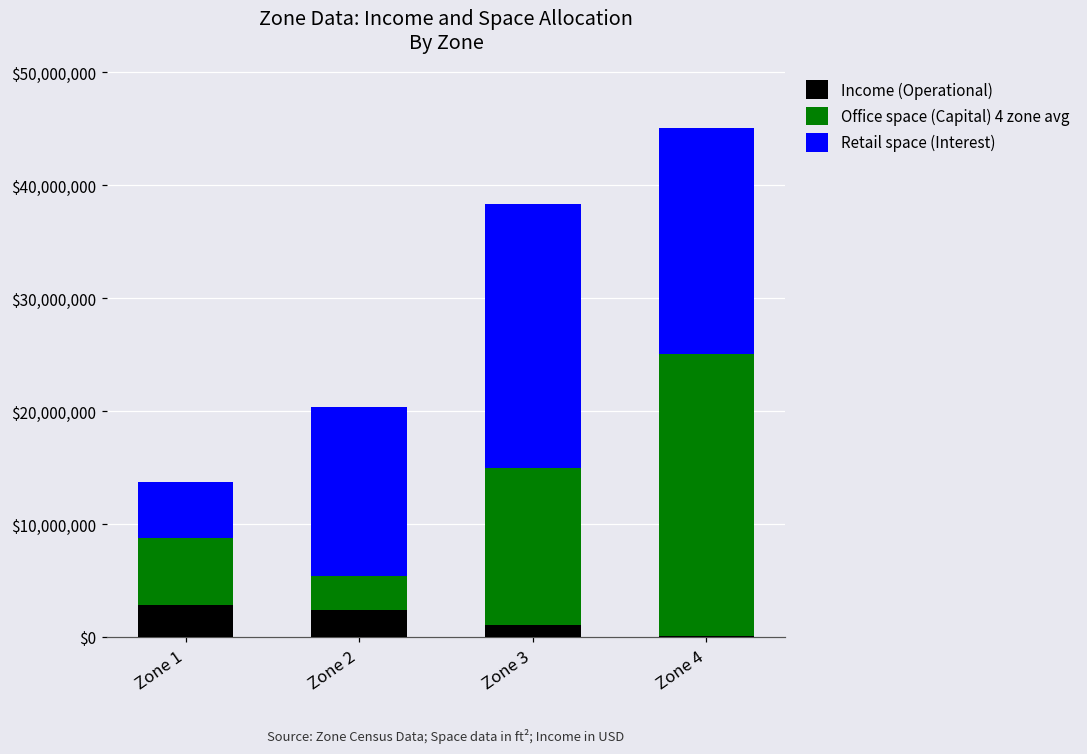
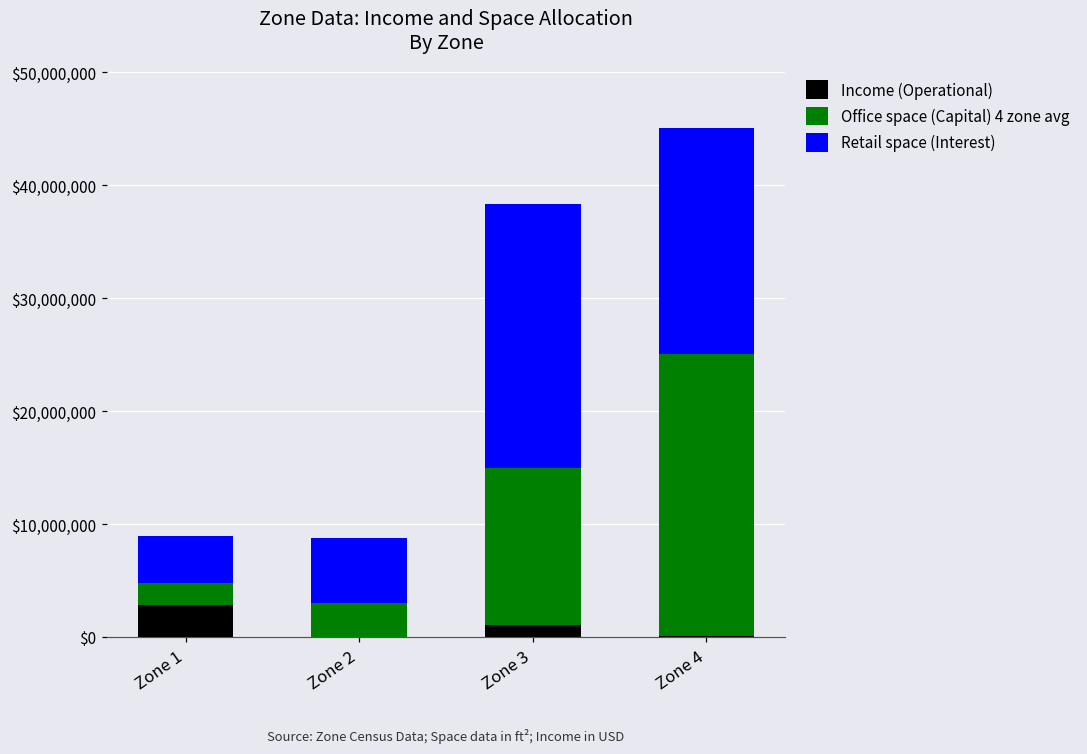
  {
    "Income (Operational)": {
      "Zone 1": "$2,800,000",
-     "Zone 2": "$2,400,000",
+     "Zone 2": "$0",
      "Zone 3": "$1,000,000"
    },
    "Office space (Capital) 4 zone avg": {
-     "Zone 1": "$5,900,000",
+     "Zone 1": "$2,000,000",
      "Zone 2": "$3,000,000",
      "Zone 3": "$13,900,000",
      "Zone 4": "$25,000,000"
    },
    "Retail space (Interest)": {
-     "Zone 1": "$5,000,000",
-     "Zone 2": "$15,000,000",
+     "Zone 1": "$4,100,000",
+     "Zone 2": "$5,800,000",
      "Zone 3": "$23,400,000",
      "Zone 4": "$20,000,000"
    }
  }
